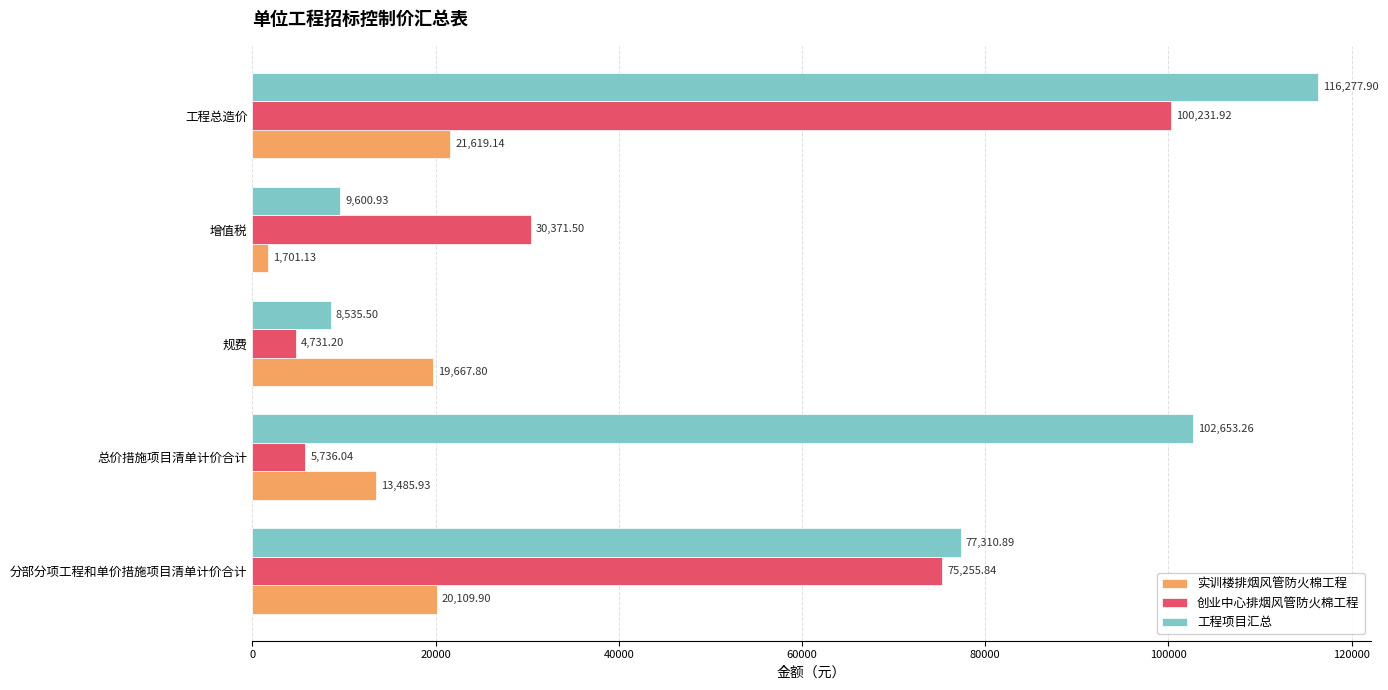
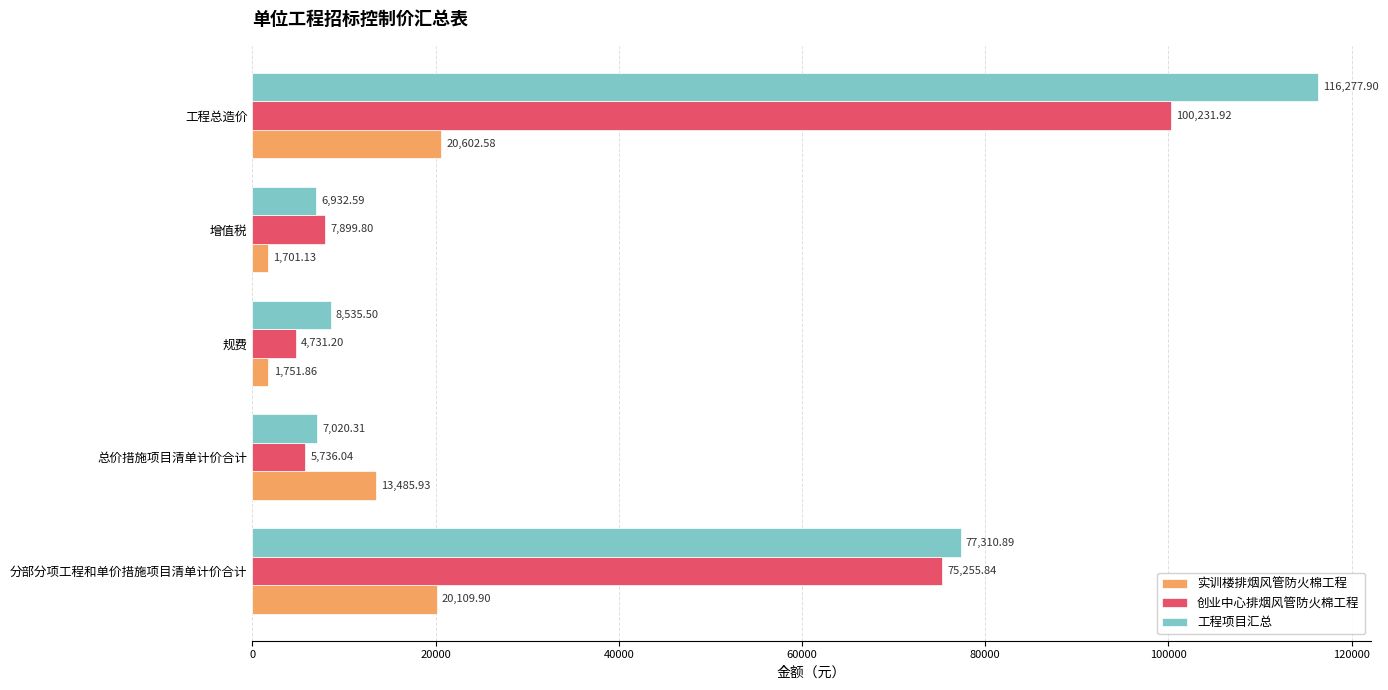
  {
    "实训楼排烟风管防火棉工程": {
-     "工程总造价": "21,619.14",
+     "工程总造价": "20,602.58",
      "增值税": "1,701.13",
-     "规费": "19,667.80",
+     "规费": "1,751.86",
      "总价措施项目清单计价合计": "13,485.93",
      "分部分项工程和单价措施项目清单计价合计": "20,109.90"
    },
    "创业中心排烟风管防火棉工程": {
      "工程总造价": "100,231.92",
-     "增值税": "30,371.50",
+     "增值税": "7,899.80",
      "规费": "4,731.20",
      "总价措施项目清单计价合计": "5,736.04",
      "分部分项工程和单价措施项目清单计价合计": "75,255.84"
    },
    "工程项目汇总": {
      "工程总造价": "116,277.90",
-     "增值税": "9,600.93",
+     "增值税": "6,932.59",
      "规费": "8,535.50",
-     "总价措施项目清单计价合计": "102,653.26",
+     "总价措施项目清单计价合计": "7,020.31",
      "分部分项工程和单价措施项目清单计价合计": "77,310.89"
    }
  }
